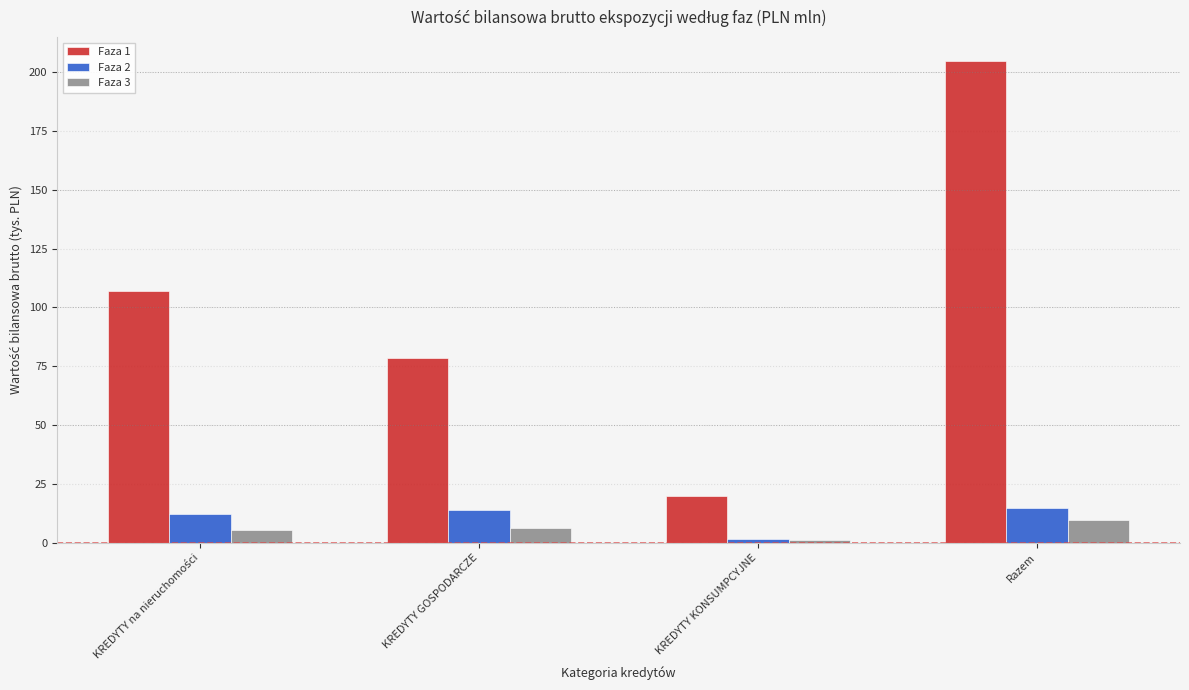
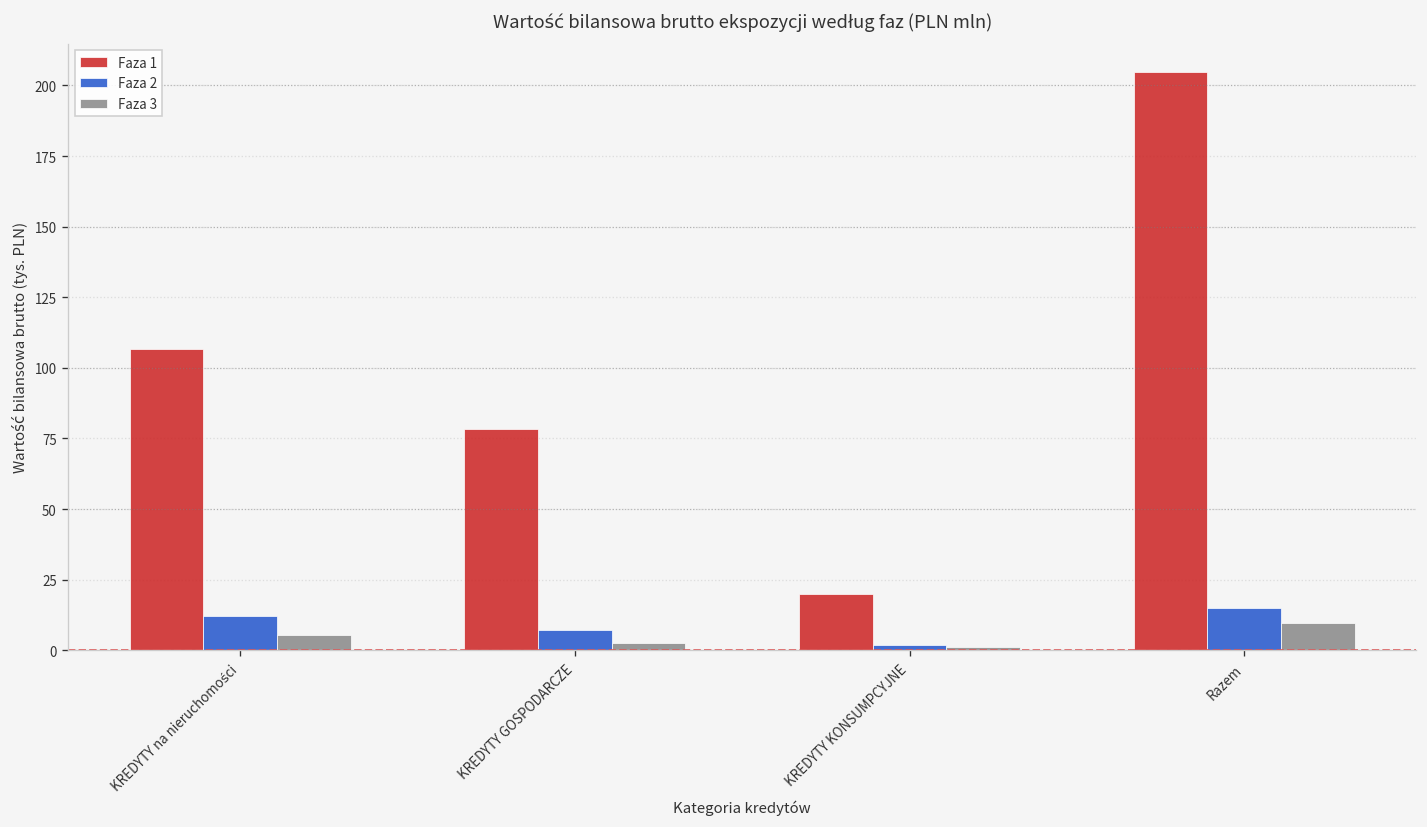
  {
    "Faza 1": {
      "KREDYTY na nieruchomości": 107,
      "KREDYTY GOSPODARCZE": 78,
      "KREDYTY KONSUMPCYJNE": 20,
      "Razem": 205
    },
    "Faza 2": {
      "KREDYTY na nieruchomości": 12,
-     "KREDYTY GOSPODARCZE": 14,
+     "KREDYTY GOSPODARCZE": 7,
      "KREDYTY KONSUMPCYJNE": 2,
      "Razem": 15
    },
    "Faza 3": {
      "KREDYTY na nieruchomości": 6,
-     "KREDYTY GOSPODARCZE": 6,
+     "KREDYTY GOSPODARCZE": 3,
      "KREDYTY KONSUMPCYJNE": 1,
      "Razem": 10
    }
  }
